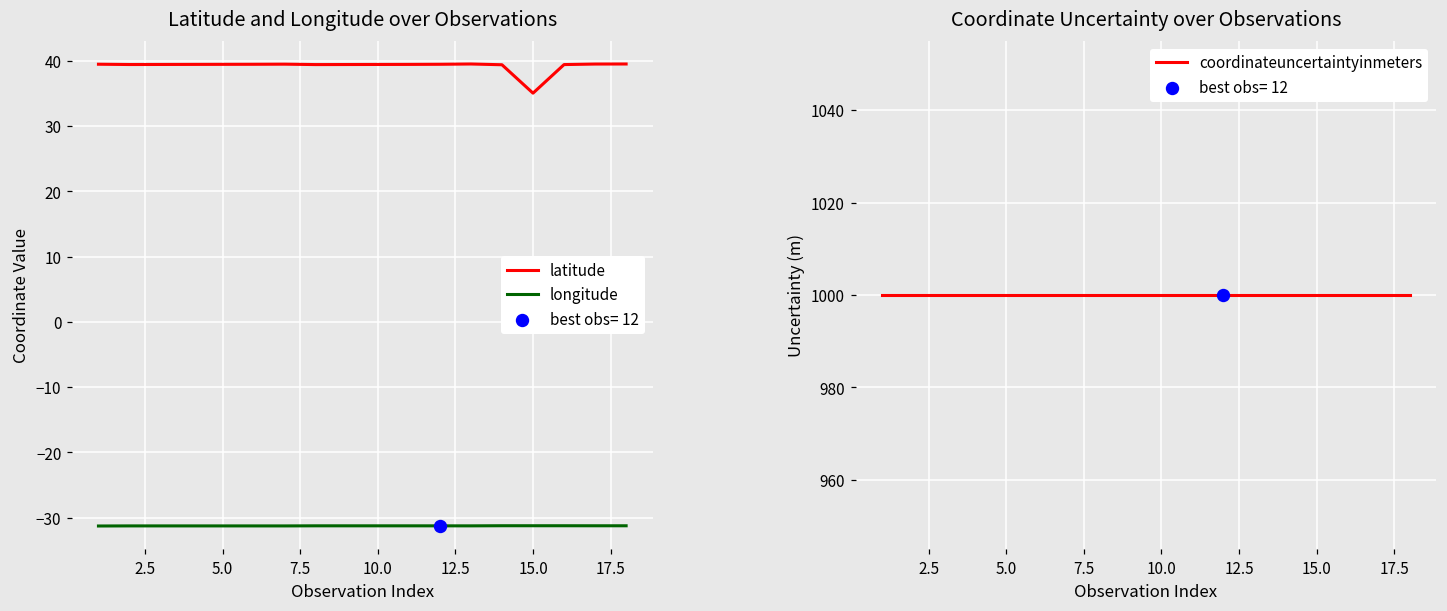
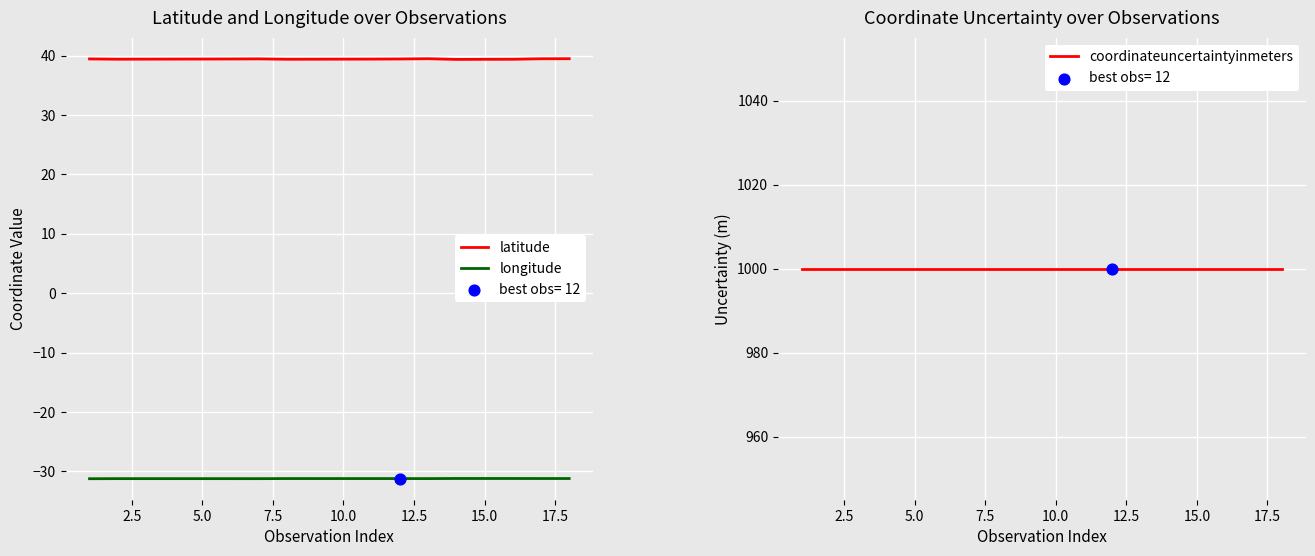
  {
    "Latitude and Longitude over Observations": {
      "latitude": {
        "5.0": 39,
        "10.0": 39,
-       "15.0": 35
+       "15.0": 39
      },
      "longitude": {
        "5.0": -31,
        "10.0": -31,
        "15.0": -31
      }
    },
    "Coordinate Uncertainty over Observations": {
      "coordinateuncertaintyinmeters": {
        "5.0": 1000,
        "10.0": 1000,
        "15.0": 1000
      }
    }
  }
